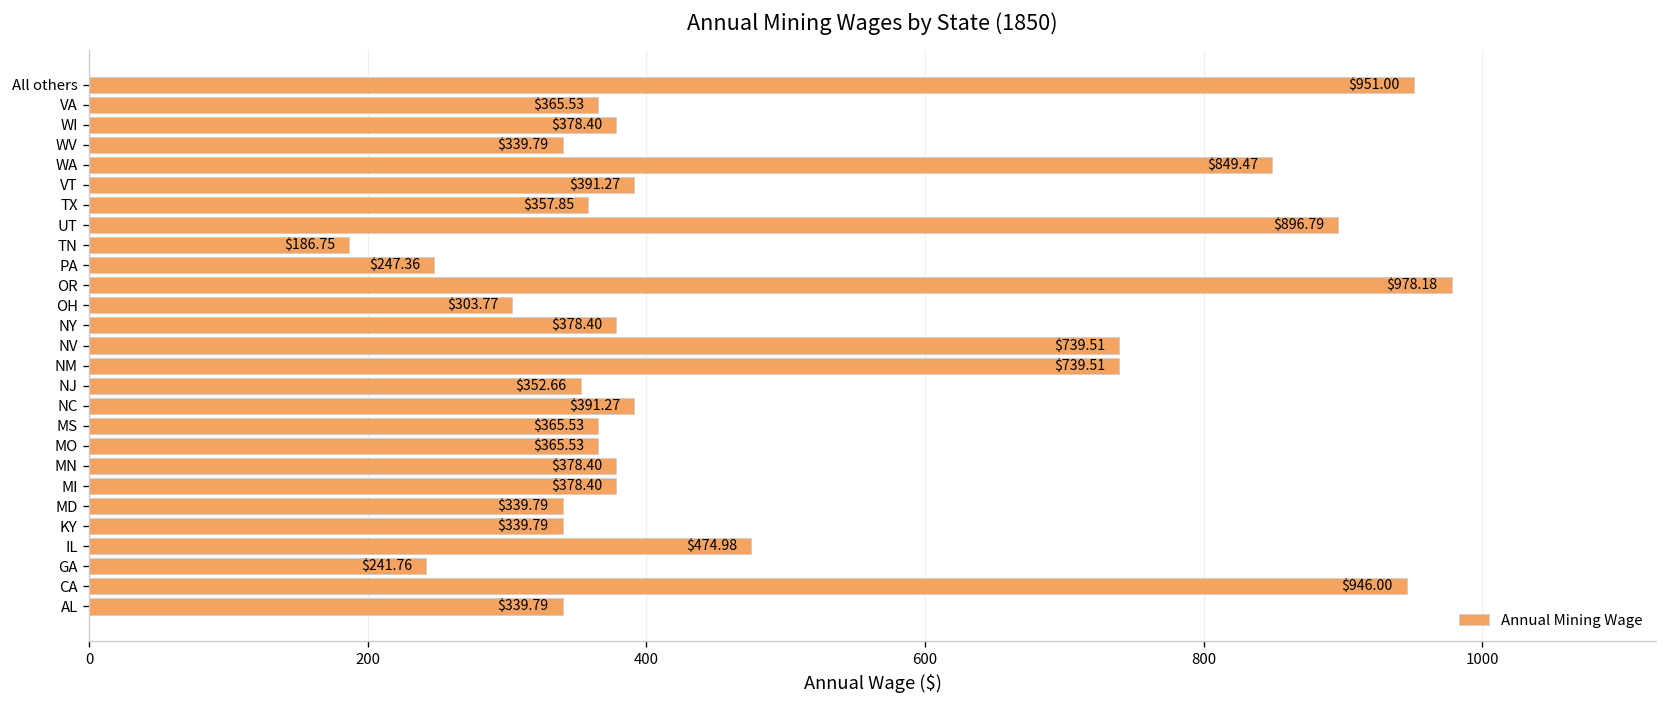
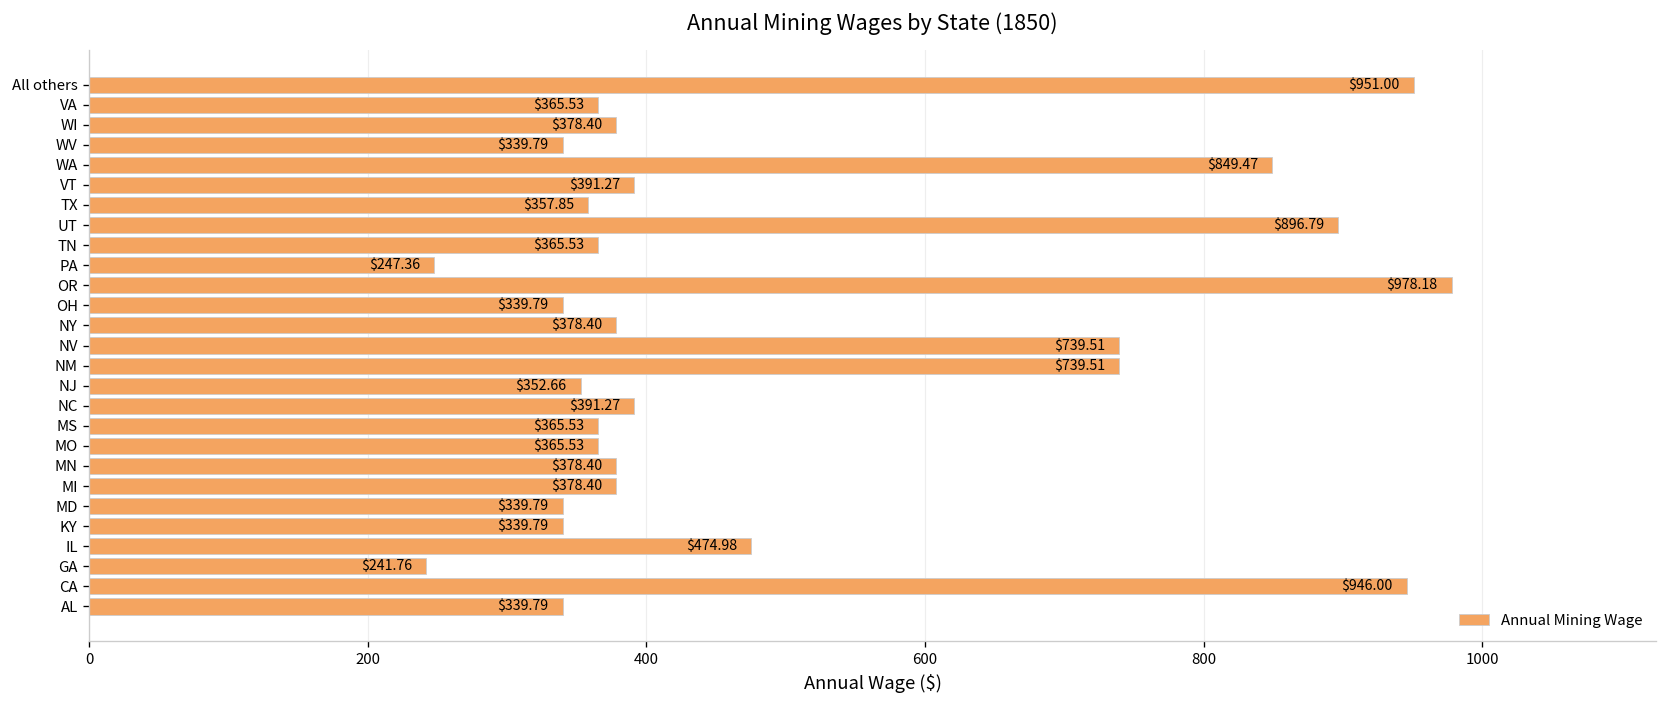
  {
    "All others": "$951.00",
    "VA": "$365.53",
    "WI": "$378.40",
    "WV": "$339.79",
    "WA": "$849.47",
    "VT": "$391.27",
    "TX": "$357.85",
    "UT": "$896.79",
-   "TN": "$186.75",
+   "TN": "$365.53",
    "PA": "$247.36",
    "OR": "$978.18",
-   "OH": "$303.77",
+   "OH": "$339.79",
    "NY": "$378.40",
    "NV": "$739.51",
    "NM": "$739.51",
    "NJ": "$352.66",
    "NC": "$391.27",
    "MS": "$365.53",
    "MO": "$365.53",
    "MN": "$378.40",
    "MI": "$378.40",
    "MD": "$339.79",
    "KY": "$339.79",
    "IL": "$474.98",
    "GA": "$241.76",
    "CA": "$946.00",
    "AL": "$339.79"
  }
